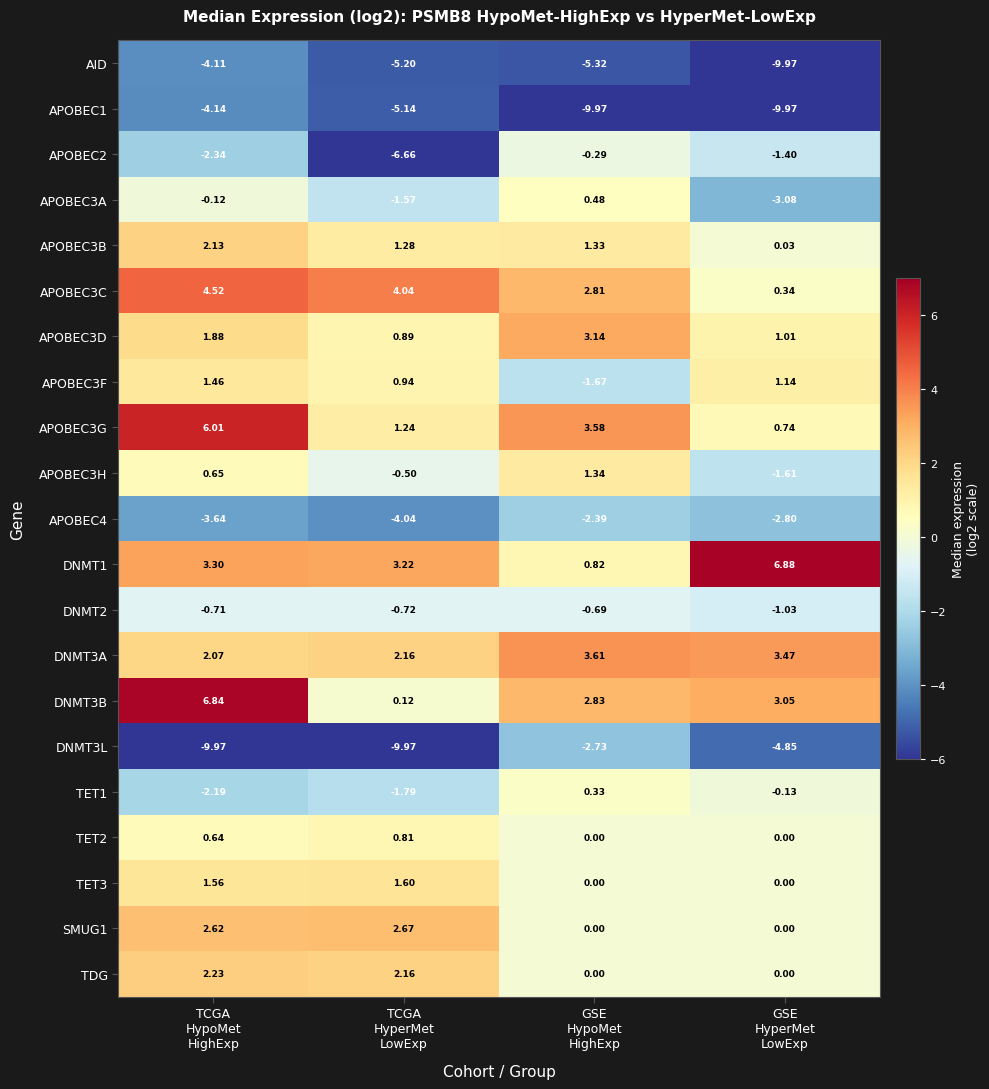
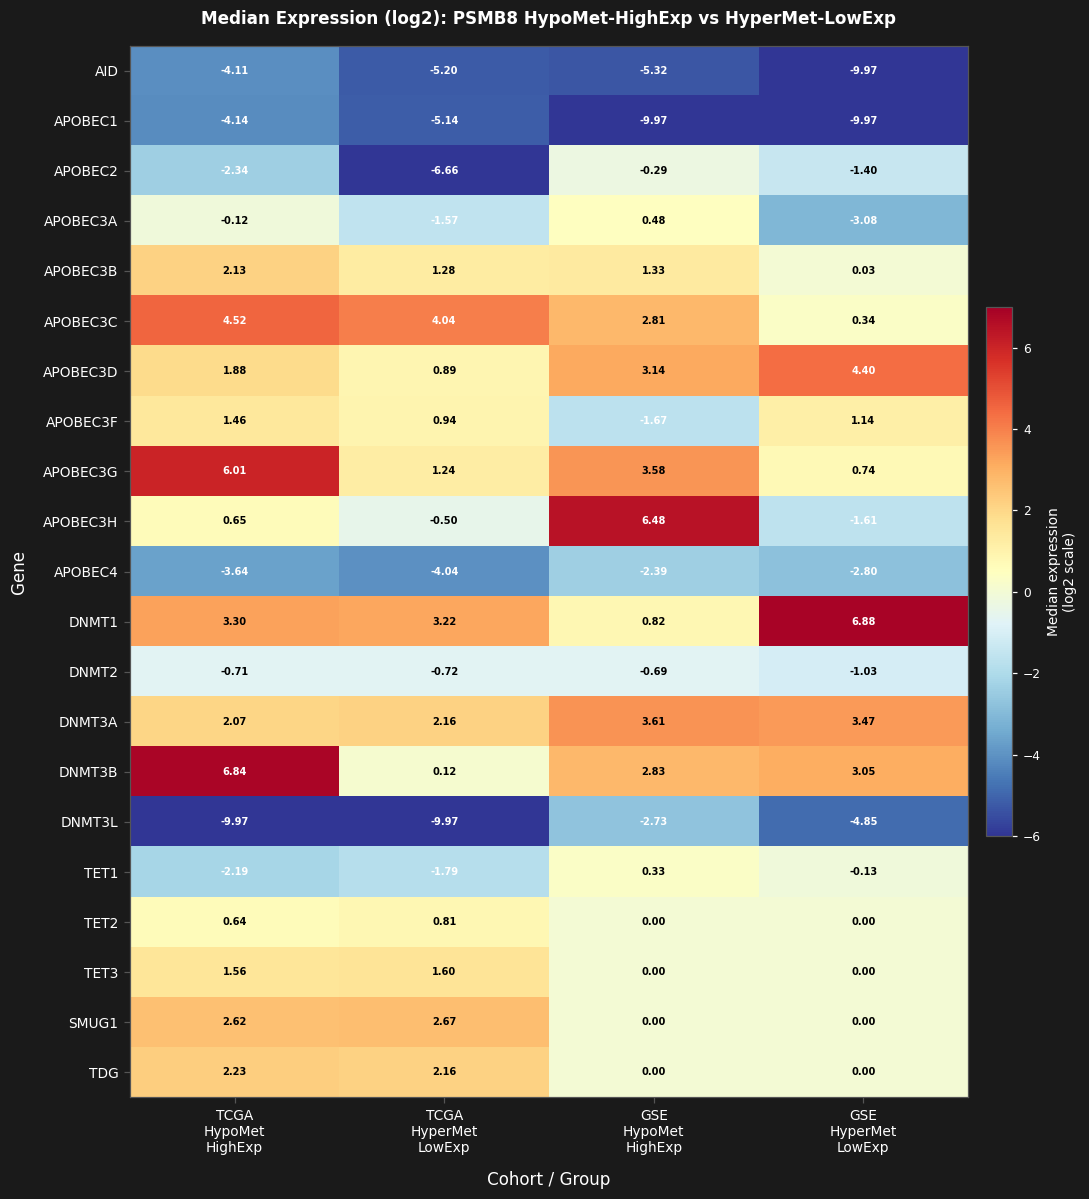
  {
    "AID": {
      "TCGA HypoMet HighExp": -4.11,
      "TCGA HyperMet LowExp": -5.20,
      "GSE HypoMet HighExp": -5.32,
      "GSE HyperMet LowExp": -9.97
    },
    "APOBEC1": {
      "TCGA HypoMet HighExp": -4.14,
      "TCGA HyperMet LowExp": -5.14,
      "GSE HypoMet HighExp": -9.97,
      "GSE HyperMet LowExp": -9.97
    },
    "APOBEC2": {
      "TCGA HypoMet HighExp": -2.34,
      "TCGA HyperMet LowExp": -6.66,
      "GSE HypoMet HighExp": -0.29,
      "GSE HyperMet LowExp": -1.40
    },
    "APOBEC3A": {
      "TCGA HypoMet HighExp": -0.12,
      "TCGA HyperMet LowExp": -1.57,
      "GSE HypoMet HighExp": 0.48,
      "GSE HyperMet LowExp": -3.08
    },
    "APOBEC3B": {
      "TCGA HypoMet HighExp": 2.13,
      "TCGA HyperMet LowExp": 1.28,
      "GSE HypoMet HighExp": 1.33,
      "GSE HyperMet LowExp": 0.03
    },
    "APOBEC3C": {
      "TCGA HypoMet HighExp": 4.52,
      "TCGA HyperMet LowExp": 4.04,
      "GSE HypoMet HighExp": 2.81,
      "GSE HyperMet LowExp": 0.34
    },
    "APOBEC3D": {
      "TCGA HypoMet HighExp": 1.88,
      "TCGA HyperMet LowExp": 0.89,
      "GSE HypoMet HighExp": 3.14,
-     "GSE HyperMet LowExp": 1.01
+     "GSE HyperMet LowExp": 4.40
    },
    "APOBEC3F": {
      "TCGA HypoMet HighExp": 1.46,
      "TCGA HyperMet LowExp": 0.94,
      "GSE HypoMet HighExp": -1.67,
      "GSE HyperMet LowExp": 1.14
    },
    "APOBEC3G": {
      "TCGA HypoMet HighExp": 6.01,
      "TCGA HyperMet LowExp": 1.24,
      "GSE HypoMet HighExp": 3.58,
      "GSE HyperMet LowExp": 0.74
    },
    "APOBEC3H": {
      "TCGA HypoMet HighExp": 0.65,
      "TCGA HyperMet LowExp": -0.50,
-     "GSE HypoMet HighExp": 1.34,
+     "GSE HypoMet HighExp": 6.48,
      "GSE HyperMet LowExp": -1.61
    },
    "APOBEC4": {
      "TCGA HypoMet HighExp": -3.64,
      "TCGA HyperMet LowExp": -4.04,
      "GSE HypoMet HighExp": -2.39,
      "GSE HyperMet LowExp": -2.80
    },
    "DNMT1": {
      "TCGA HypoMet HighExp": 3.30,
      "TCGA HyperMet LowExp": 3.22,
      "GSE HypoMet HighExp": 0.82,
      "GSE HyperMet LowExp": 6.88
    },
    "DNMT2": {
      "TCGA HypoMet HighExp": -0.71,
      "TCGA HyperMet LowExp": -0.72,
      "GSE HypoMet HighExp": -0.69,
      "GSE HyperMet LowExp": -1.03
    },
    "DNMT3A": {
      "TCGA HypoMet HighExp": 2.07,
      "TCGA HyperMet LowExp": 2.16,
      "GSE HypoMet HighExp": 3.61,
      "GSE HyperMet LowExp": 3.47
    },
    "DNMT3B": {
      "TCGA HypoMet HighExp": 6.84,
      "TCGA HyperMet LowExp": 0.12,
      "GSE HypoMet HighExp": 2.83,
      "GSE HyperMet LowExp": 3.05
    },
    "DNMT3L": {
      "TCGA HypoMet HighExp": -9.97,
      "TCGA HyperMet LowExp": -9.97,
      "GSE HypoMet HighExp": -2.73,
      "GSE HyperMet LowExp": -4.85
    },
    "TET1": {
      "TCGA HypoMet HighExp": -2.19,
      "TCGA HyperMet LowExp": -1.79,
      "GSE HypoMet HighExp": 0.33,
      "GSE HyperMet LowExp": -0.13
    },
    "TET2": {
      "TCGA HypoMet HighExp": 0.64,
      "TCGA HyperMet LowExp": 0.81,
      "GSE HypoMet HighExp": 0.00,
      "GSE HyperMet LowExp": 0.00
    },
    "TET3": {
      "TCGA HypoMet HighExp": 1.56,
      "TCGA HyperMet LowExp": 1.60,
      "GSE HypoMet HighExp": 0.00,
      "GSE HyperMet LowExp": 0.00
    },
    "SMUG1": {
      "TCGA HypoMet HighExp": 2.62,
      "TCGA HyperMet LowExp": 2.67,
      "GSE HypoMet HighExp": 0.00,
      "GSE HyperMet LowExp": 0.00
    },
    "TDG": {
      "TCGA HypoMet HighExp": 2.23,
      "TCGA HyperMet LowExp": 2.16,
      "GSE HypoMet HighExp": 0.00,
      "GSE HyperMet LowExp": 0.00
    }
  }
